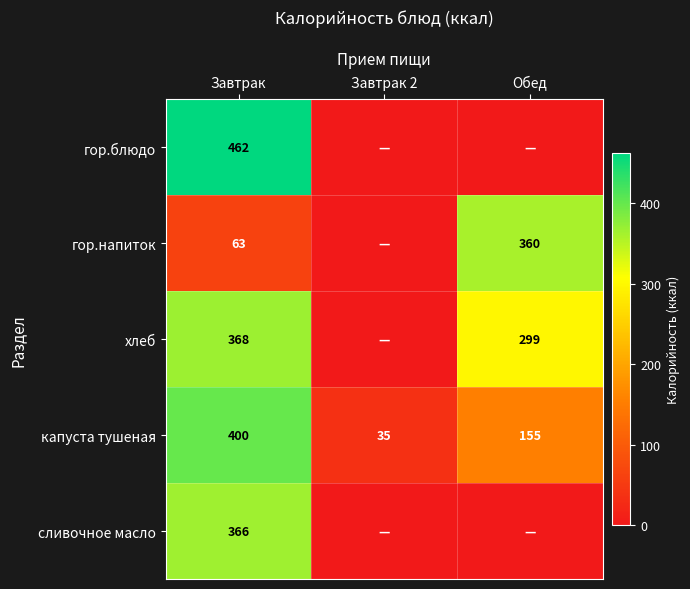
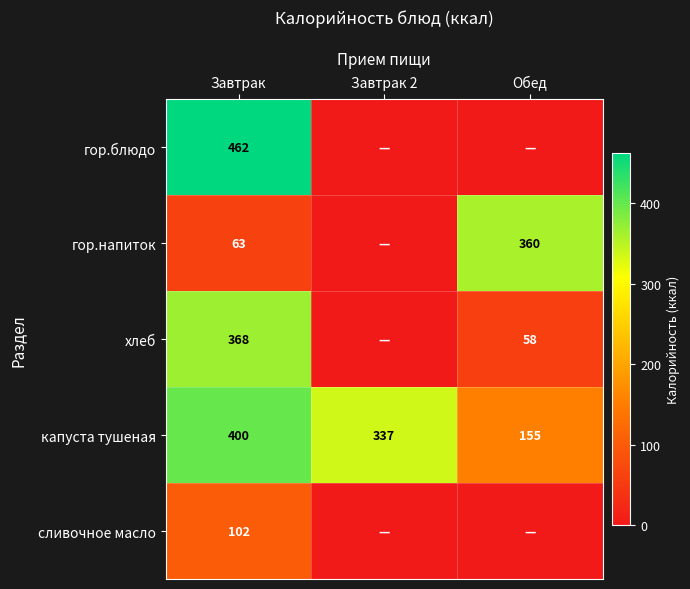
  {
    "гор.блюдо": {
      "Завтрак": 462
    },
    "гор.напиток": {
      "Завтрак": 63,
      "Обед": 360
    },
    "хлеб": {
      "Завтрак": 368,
-     "Обед": 299
+     "Обед": 58
    },
    "капуста тушеная": {
      "Завтрак": 400,
-     "Завтрак 2": 35,
+     "Завтрак 2": 337,
      "Обед": 155
    },
    "сливочное масло": {
-     "Завтрак": 366
+     "Завтрак": 102
    }
  }
